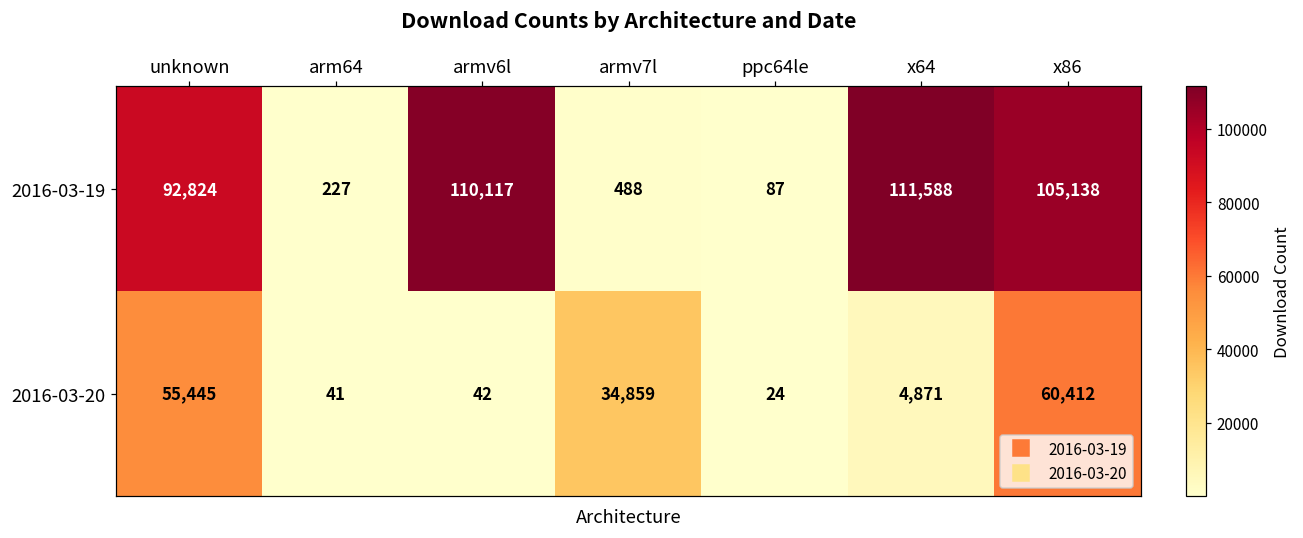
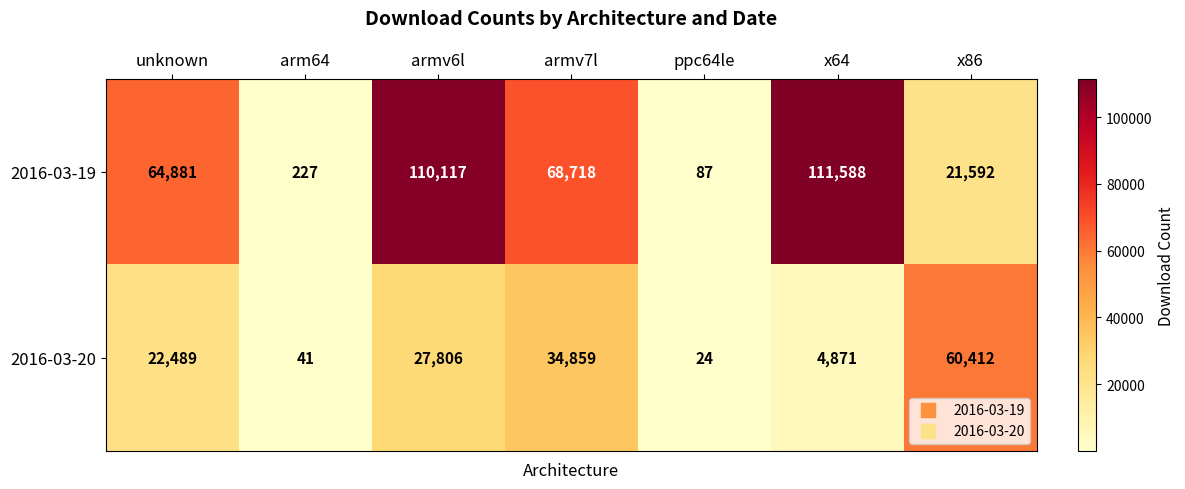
  {
    "2016-03-19": {
-     "unknown": "92,824",
+     "unknown": "64,881",
      "arm64": "227",
      "armv6l": "110,117",
-     "armv7l": "488",
+     "armv7l": "68,718",
      "ppc64le": "87",
      "x64": "111,588",
-     "x86": "105,138"
+     "x86": "21,592"
    },
    "2016-03-20": {
-     "unknown": "55,445",
+     "unknown": "22,489",
      "arm64": "41",
-     "armv6l": "42",
+     "armv6l": "27,806",
      "armv7l": "34,859",
      "ppc64le": "24",
      "x64": "4,871",
      "x86": "60,412"
    }
  }
